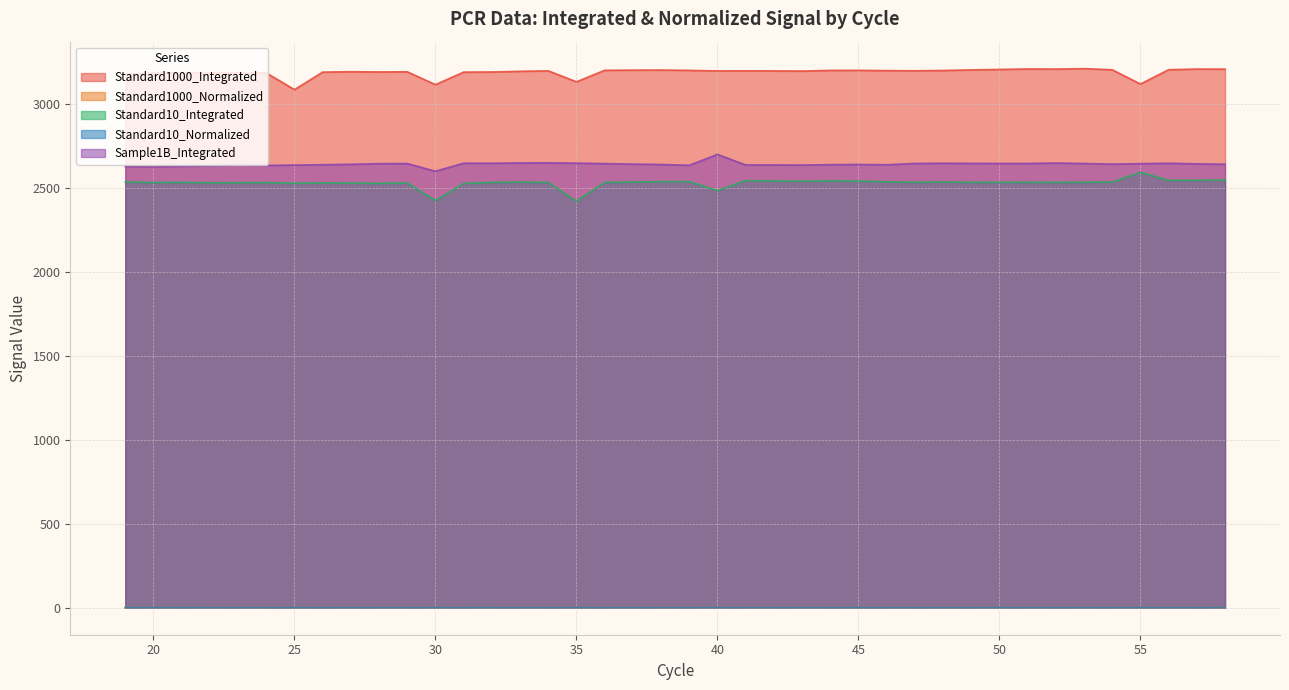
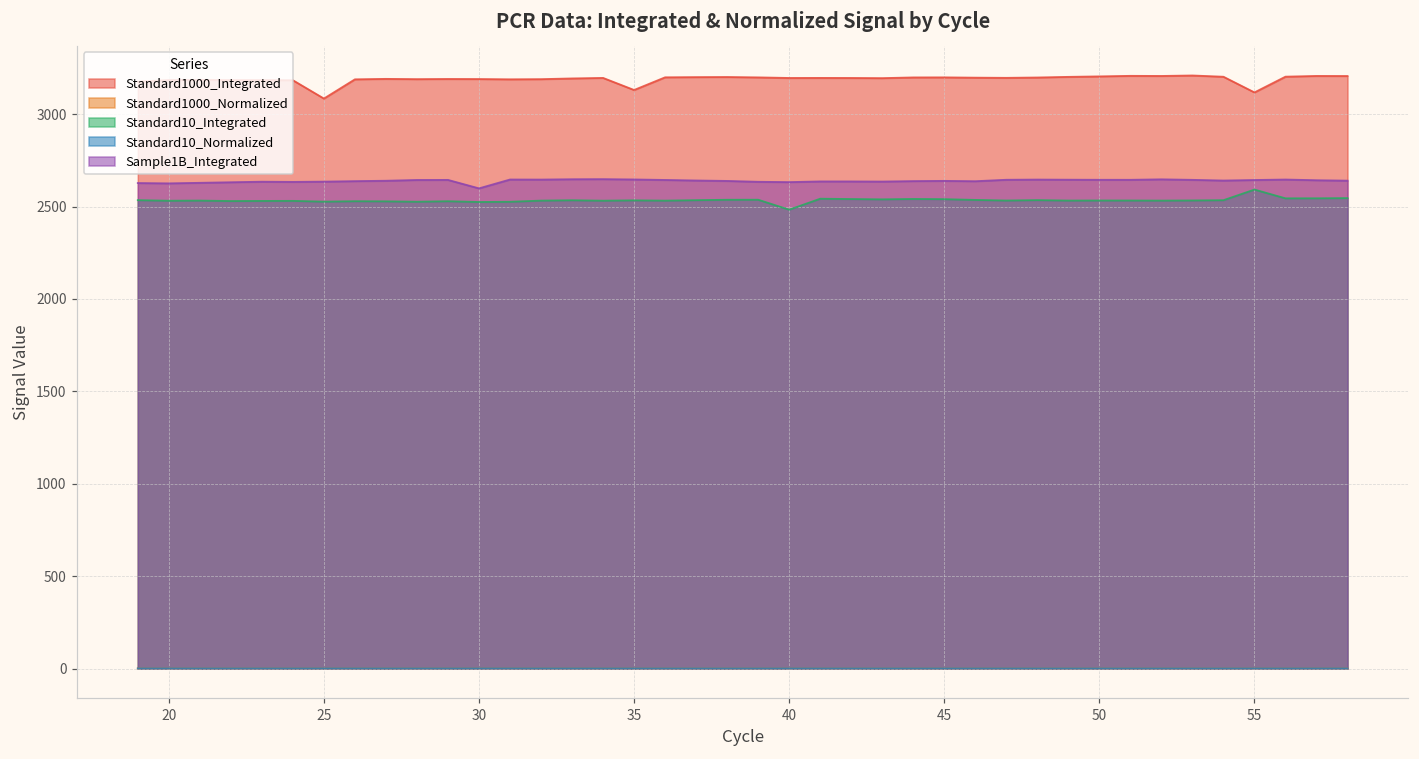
  {
    "Standard1000_Integrated": {
      "25": 3080,
-     "30": 3110,
+     "30": 3190,
      "35": 3130,
      "40": 3200,
      "45": 3200,
      "50": 3200,
      "55": 3120
    },
    "Standard10_Normalized": {
      "20": 0,
      "25": 0,
      "30": 0,
      "35": 0,
      "40": 0,
      "45": 0,
      "50": 0,
      "55": 0
    },
    "Standard10_Integrated": {
      "20": 2530,
      "25": 2530,
-     "30": 2420,
-     "35": 2420,
+     "30": 2520,
+     "35": 2530,
      "40": 2480,
      "45": 2540,
      "50": 2530,
      "55": 2590
    },
    "Sample1B_Integrated": {
      "20": 2630,
      "25": 2630,
      "30": 2600,
      "35": 2650,
-     "40": 2700,
+     "40": 2630,
      "45": 2640,
      "50": 2640,
      "55": 2640
    }
  }
